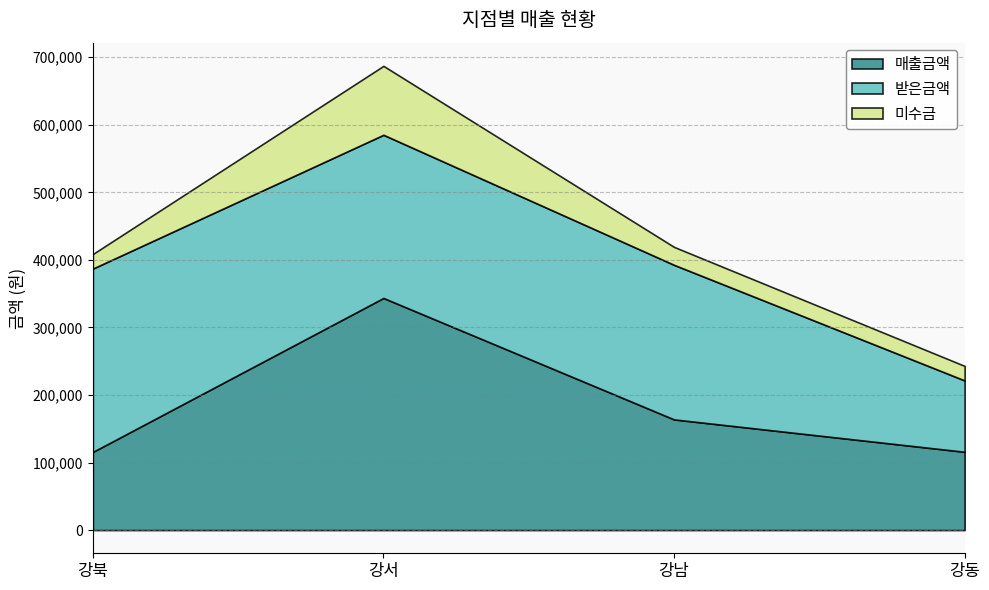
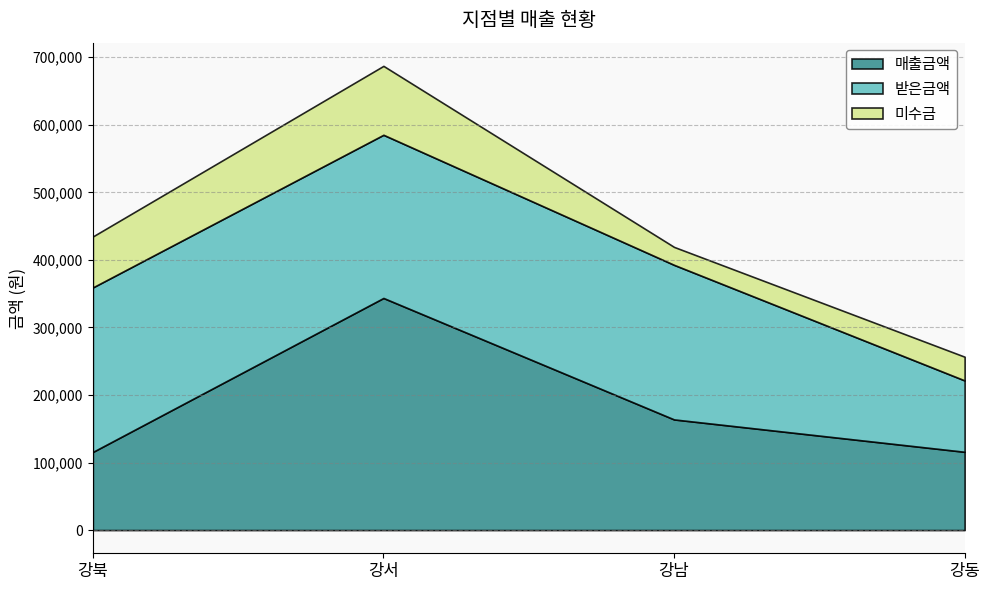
  {
    "매출금액": {
      "강북": "120,000",
      "강서": "340,000",
      "강남": "160,000",
      "강동": "120,000"
    },
    "받은금액": {
-     "강북": "270,000",
+     "강북": "240,000",
      "강서": "240,000",
      "강남": "230,000",
      "강동": "110,000"
    },
    "미수금": {
-     "강북": "20,000",
+     "강북": "80,000",
      "강서": "100,000",
      "강남": "30,000",
-     "강동": "20,000"
+     "강동": "40,000"
    }
  }
